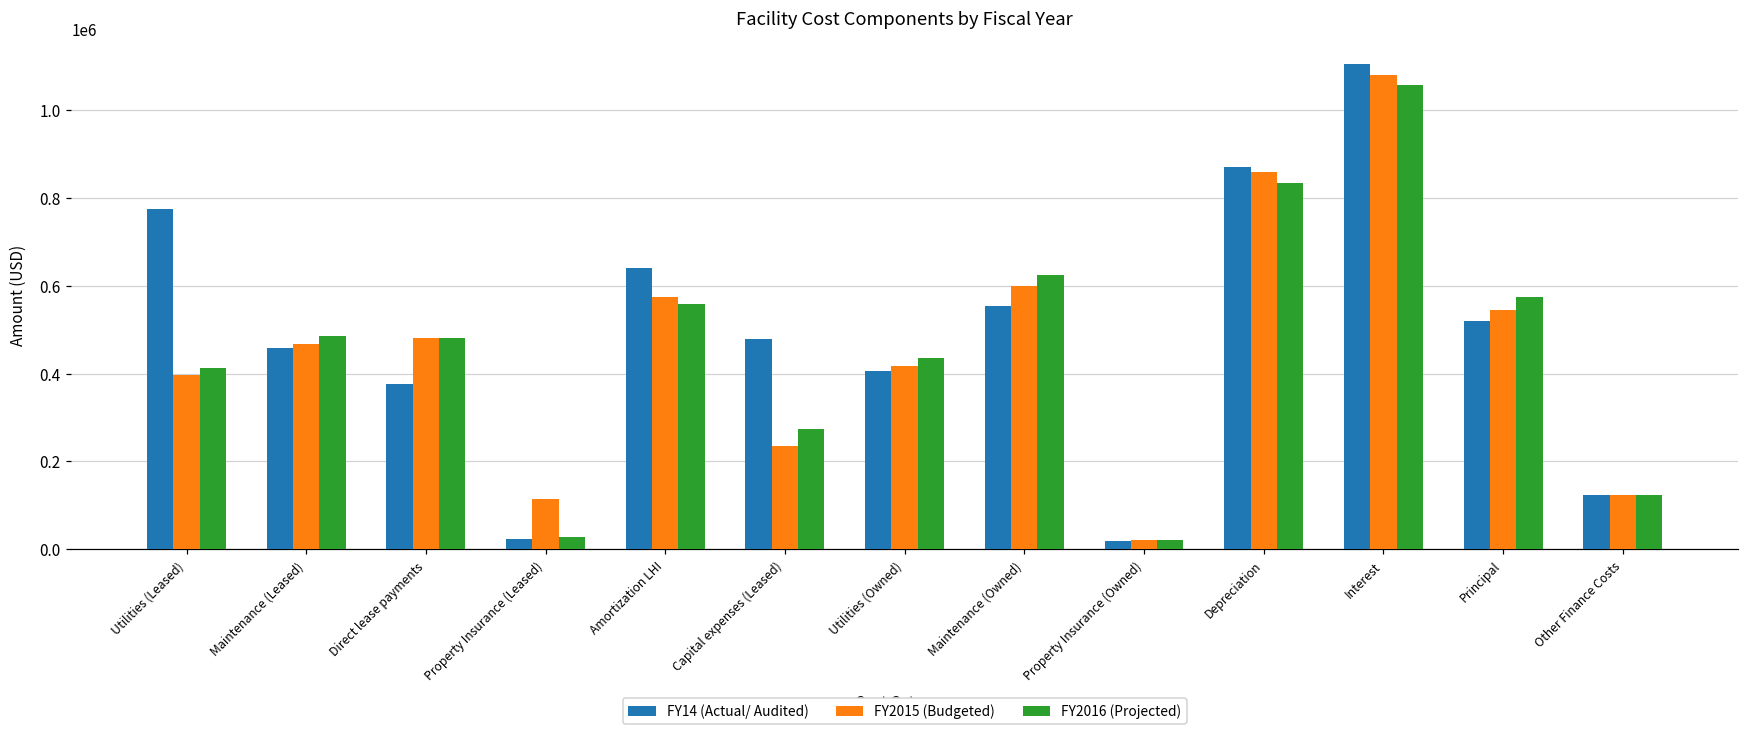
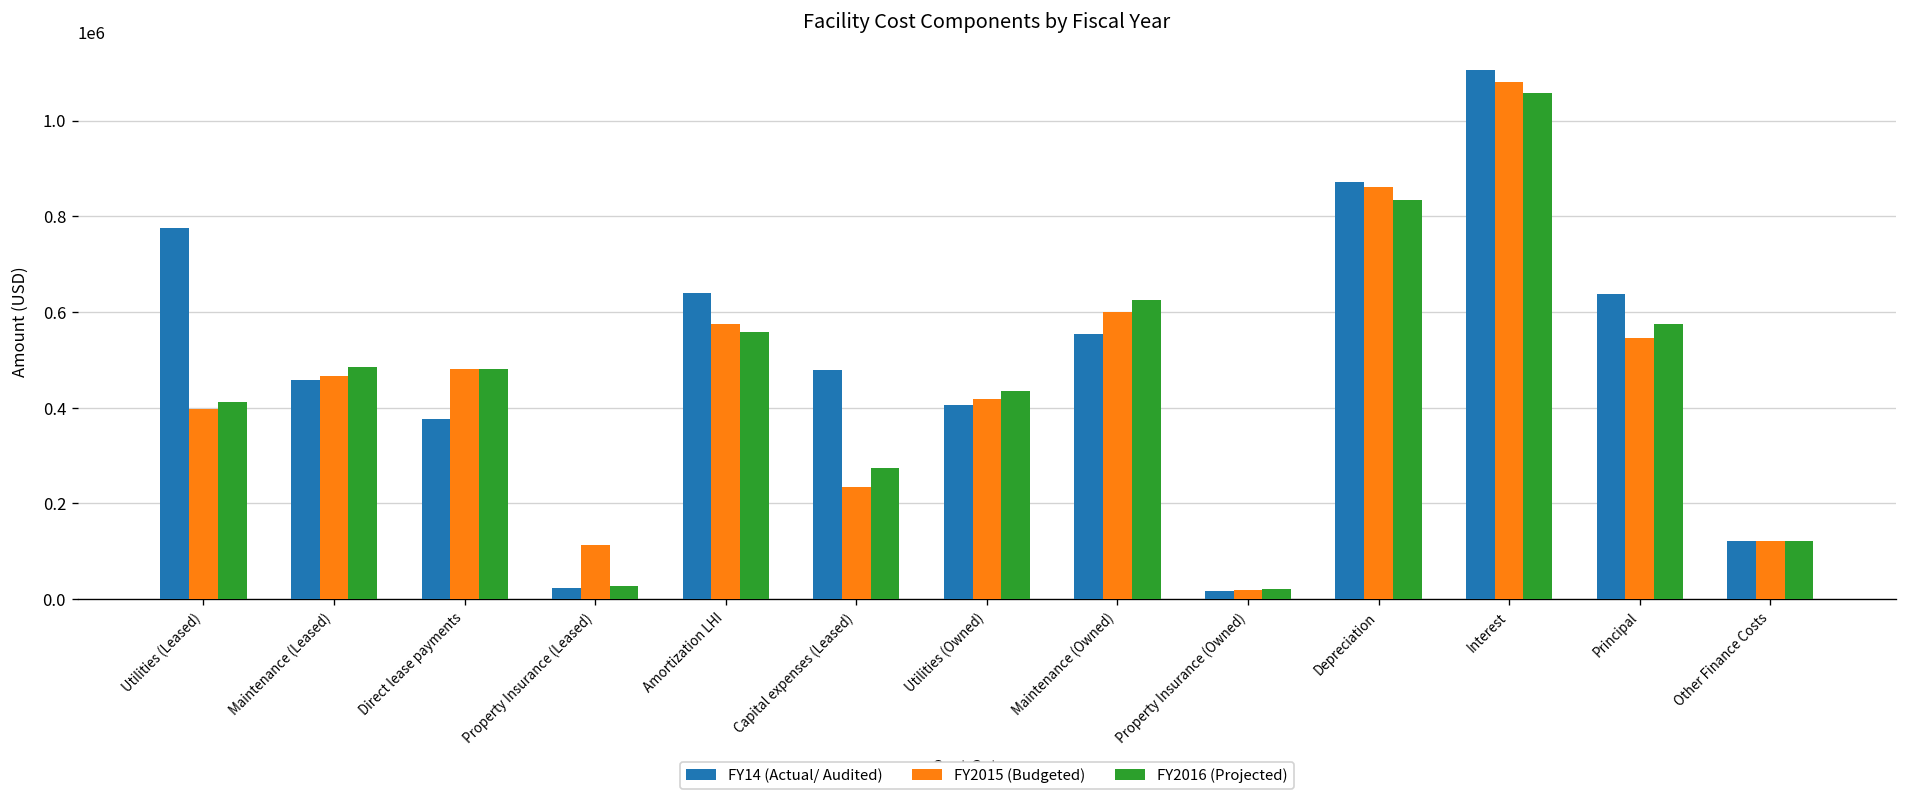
  {
    "FY14 (Actual/ Audited)": {
      "Utilities (Leased)": 780000,
      "Maintenance (Leased)": 460000,
      "Direct lease payments": 380000,
      "Property Insurance (Leased)": 20000,
      "Amortization LHI": 640000,
      "Capital expenses (Leased)": 480000,
      "Utilities (Owned)": 410000,
      "Maintenance (Owned)": 550000,
      "Property Insurance (Owned)": 20000,
      "Depreciation": 870000,
      "Interest": 1110000,
-     "Principal": 520000,
+     "Principal": 640000,
      "Other Finance Costs": 120000
    },
    "FY2015 (Budgeted)": {
      "Utilities (Leased)": 400000,
      "Maintenance (Leased)": 470000,
      "Direct lease payments": 480000,
      "Property Insurance (Leased)": 110000,
      "Amortization LHI": 580000,
      "Capital expenses (Leased)": 240000,
      "Utilities (Owned)": 420000,
      "Maintenance (Owned)": 600000,
      "Property Insurance (Owned)": 20000,
      "Depreciation": 860000,
      "Interest": 1080000,
      "Principal": 550000,
      "Other Finance Costs": 120000
    },
    "FY2016 (Projected)": {
      "Utilities (Leased)": 410000,
      "Maintenance (Leased)": 490000,
      "Direct lease payments": 480000,
      "Property Insurance (Leased)": 30000,
      "Amortization LHI": 560000,
      "Capital expenses (Leased)": 270000,
      "Utilities (Owned)": 430000,
      "Maintenance (Owned)": 620000,
      "Property Insurance (Owned)": 20000,
      "Depreciation": 830000,
      "Interest": 1060000,
      "Principal": 580000,
      "Other Finance Costs": 120000
    }
  }
